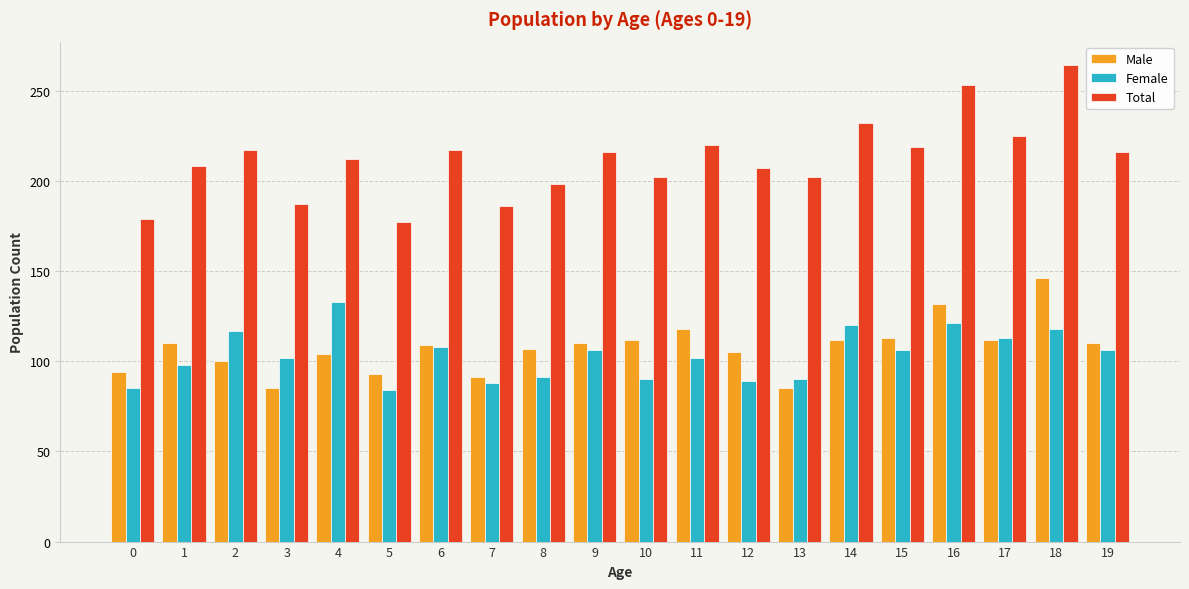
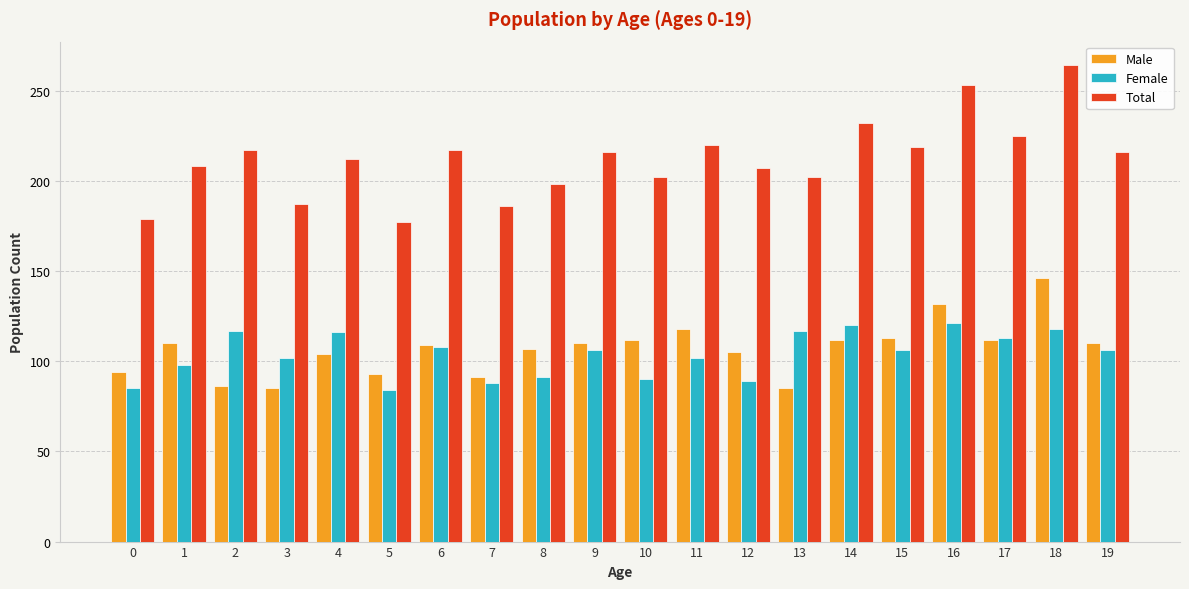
  {
    "Male": {
      "0": 94,
      "1": 110,
-     "2": 100,
+     "2": 86,
      "3": 85,
      "4": 104,
      "5": 93,
      "6": 109,
      "7": 91,
      "8": 107,
      "9": 110,
      "10": 112,
      "11": 118,
      "12": 105,
      "13": 85,
      "14": 112,
      "15": 113,
      "16": 132,
      "17": 112,
      "18": 146,
      "19": 110
    },
    "Female": {
      "0": 85,
      "1": 98,
      "2": 117,
      "3": 102,
-     "4": 133,
+     "4": 116,
      "5": 84,
      "6": 108,
      "7": 88,
      "8": 91,
      "9": 106,
      "10": 90,
      "11": 102,
      "12": 89,
-     "13": 90,
+     "13": 117,
      "14": 120,
      "15": 106,
      "16": 121,
      "17": 113,
      "18": 118,
      "19": 106
    },
    "Total": {
      "0": 179,
      "1": 208,
      "2": 217,
      "3": 187,
      "4": 212,
      "5": 177,
      "6": 217,
      "7": 186,
      "8": 198,
      "9": 216,
      "10": 202,
      "11": 220,
      "12": 207,
      "13": 202,
      "14": 232,
      "15": 219,
      "16": 253,
      "17": 225,
      "18": 264,
      "19": 216
    }
  }
